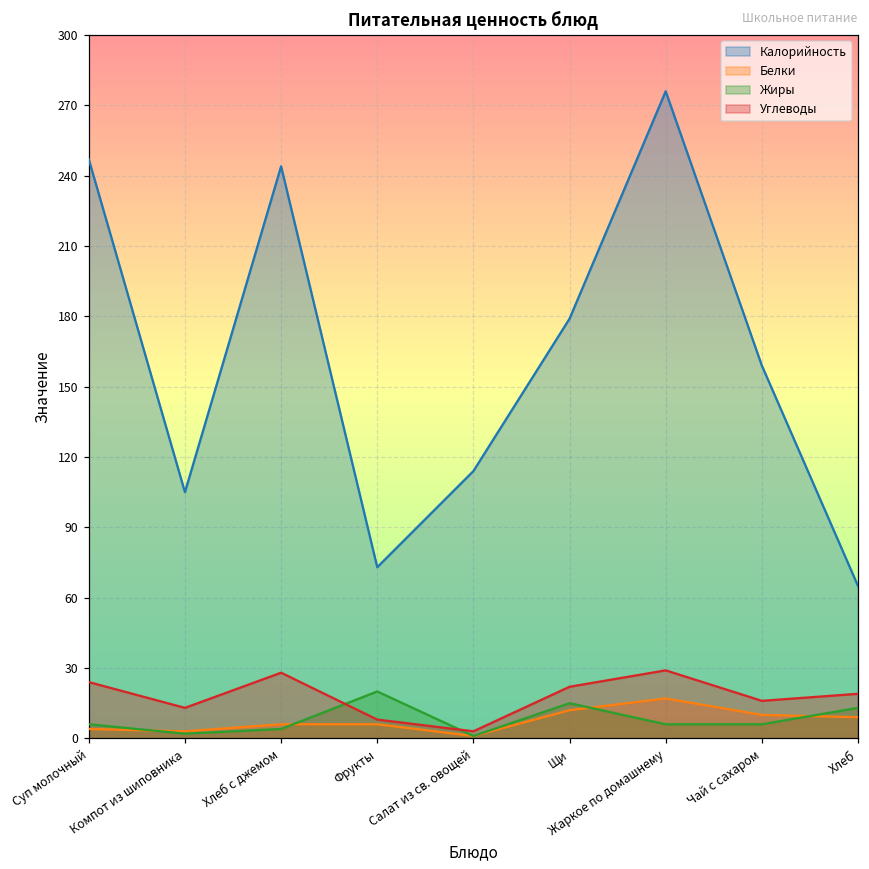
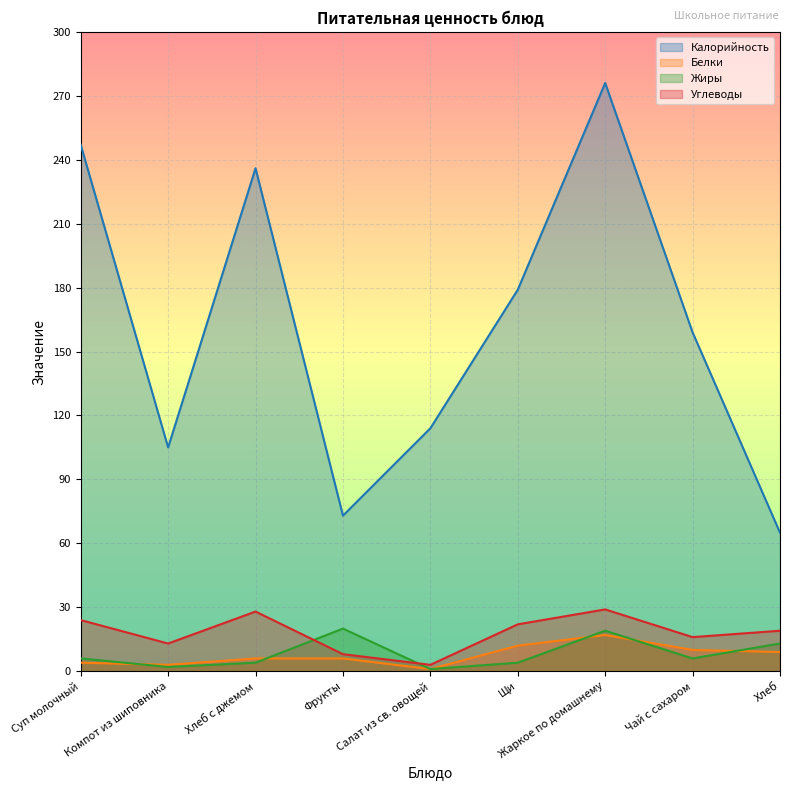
  {
    "Калорийность": {
      "Суп молочный": 247,
      "Компот из шиповника": 105,
-     "Хлеб с джемом": 244,
+     "Хлеб с джемом": 236,
      "Фрукты": 73,
      "Салат из св. овощей": 114,
      "Щи": 179,
      "Жаркое по домашнему": 276,
      "Чай с сахаром": 159,
      "Хлеб": 65
    },
    "Жиры": {
      "Суп молочный": 6,
      "Хлеб с джемом": 4,
      "Фрукты": 20,
-     "Щи": 15,
-     "Жаркое по домашнему": 6,
+     "Щи": 4,
+     "Жаркое по домашнему": 19,
      "Чай с сахаром": 6,
      "Хлеб": 13
    }
  }
